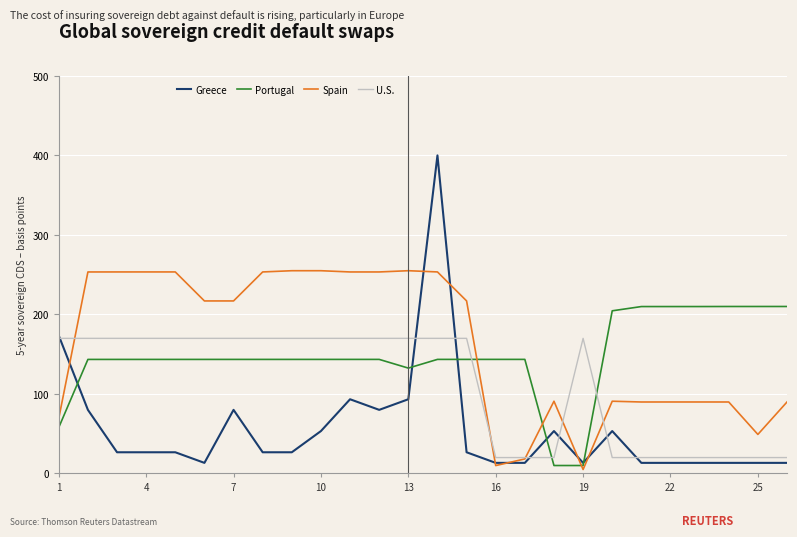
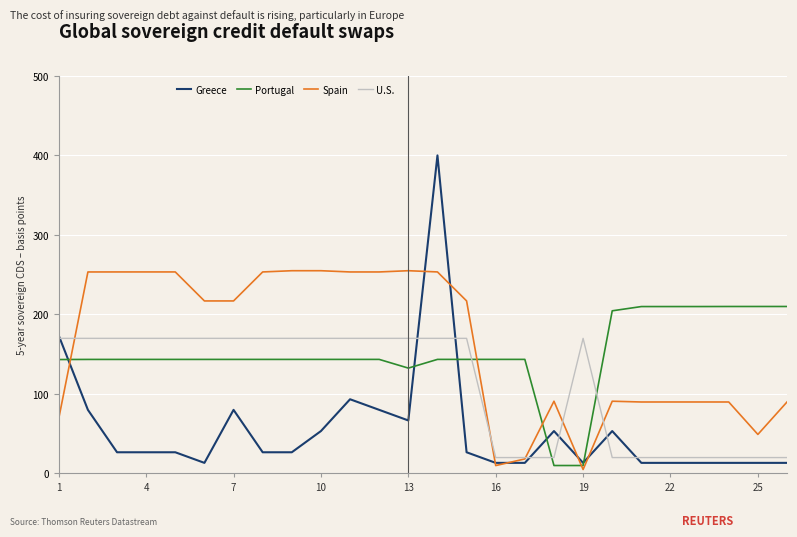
  {
    "Greece": {
      "1": 170,
      "4": 30,
      "7": 80,
      "10": 50,
-     "13": 90,
+     "13": 70,
      "16": 10,
      "19": 10,
      "22": 10,
      "25": 10
    },
    "Portugal": {
-     "1": 60,
+     "1": 140,
      "4": 140,
      "7": 140,
      "10": 140,
      "13": 130,
      "16": 140,
      "19": 10,
      "22": 210,
      "25": 210
    },
    "Spain": {
      "1": 70,
      "4": 250,
      "7": 220,
      "10": 250,
      "13": 250,
      "16": 10,
      "19": 10,
      "22": 90,
      "25": 50
    },
    "U.S.": {
      "1": 170,
      "4": 170,
      "7": 170,
      "10": 170,
      "13": 170,
      "16": 20,
      "19": 170,
      "22": 20,
      "25": 20
    }
  }
